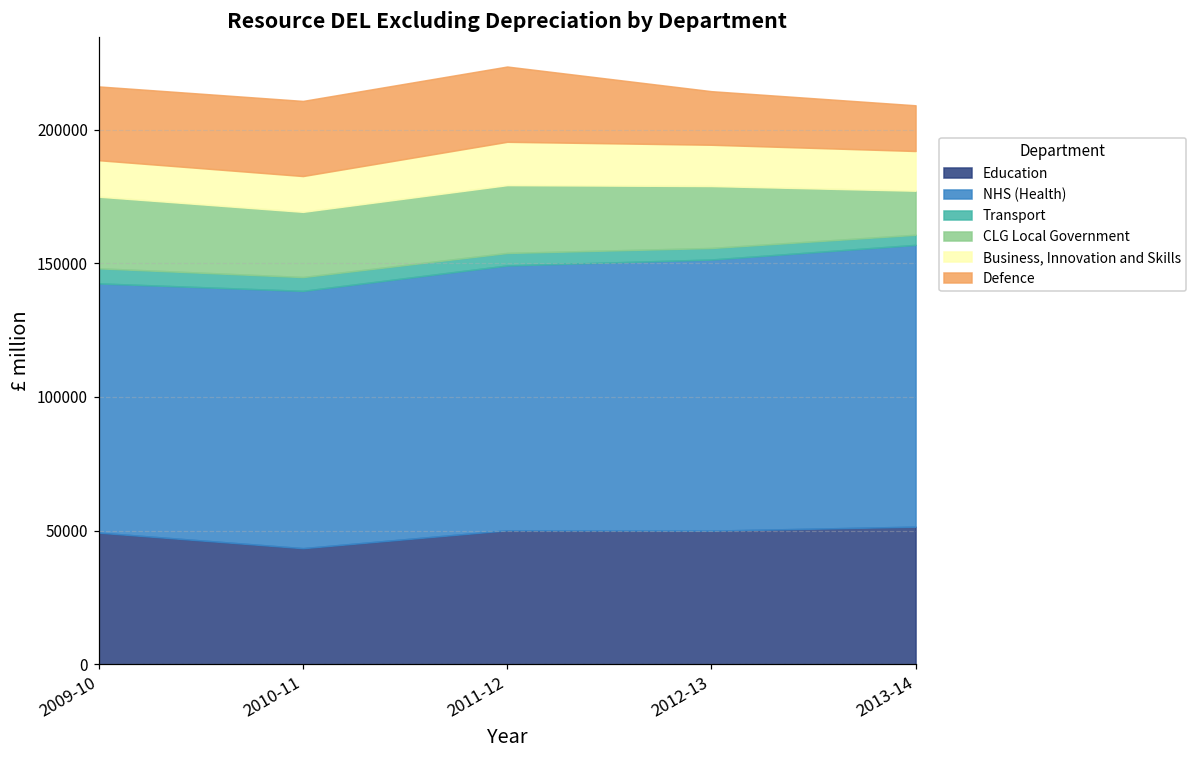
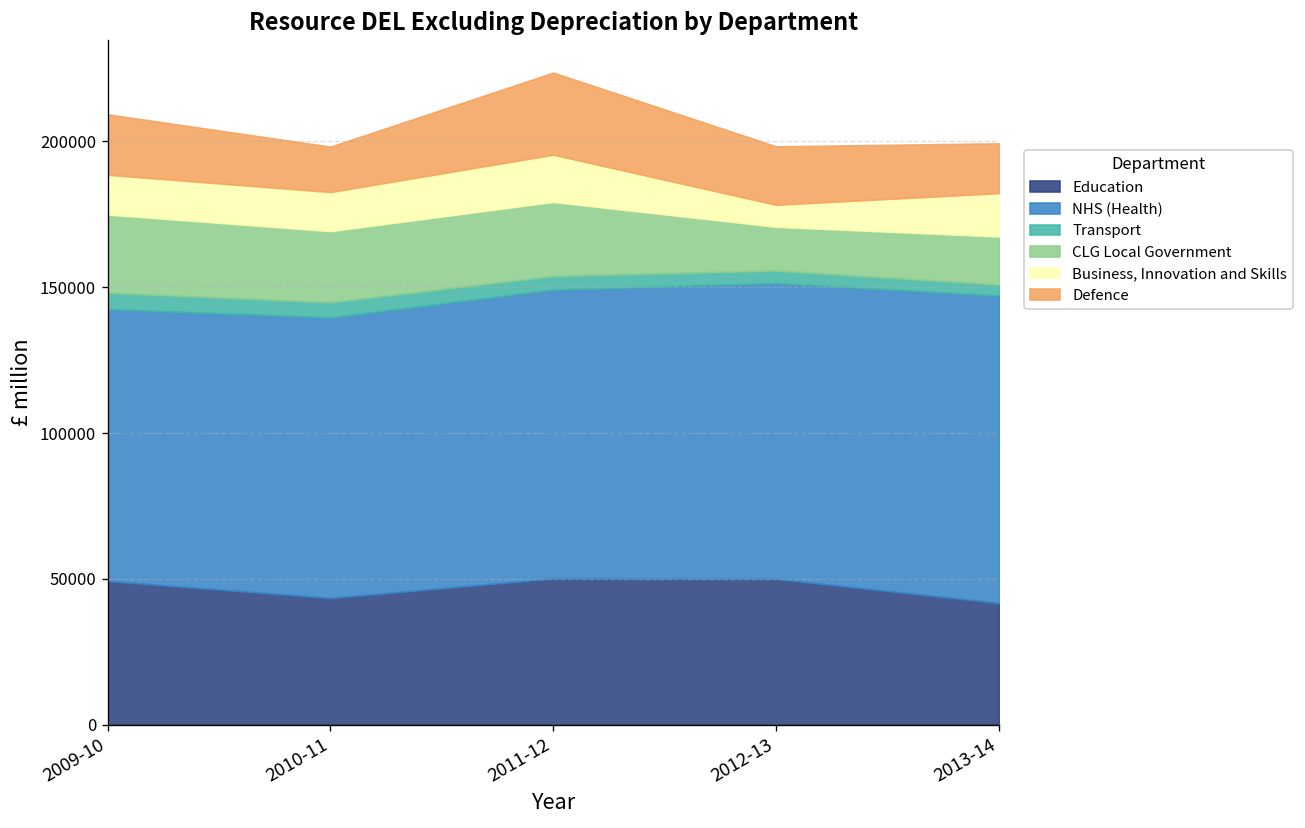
  {
    "Education": {
      "2009-10": 49000,
      "2010-11": 43000,
      "2011-12": 50000,
      "2012-13": 50000,
-     "2013-14": 51000
+     "2013-14": 42000
    },
    "CLG Local Government": {
      "2009-10": 27000,
      "2010-11": 24000,
      "2011-12": 25000,
-     "2012-13": 23000,
+     "2012-13": 15000,
      "2013-14": 16000
    },
    "Business, Innovation and Skills": {
      "2009-10": 14000,
      "2010-11": 13000,
      "2011-12": 16000,
-     "2012-13": 15000,
+     "2012-13": 8000,
      "2013-14": 15000
    },
    "Defence": {
-     "2009-10": 28000,
-     "2010-11": 28000,
+     "2009-10": 21000,
+     "2010-11": 16000,
      "2011-12": 28000,
      "2012-13": 20000,
      "2013-14": 17000
    }
  }
